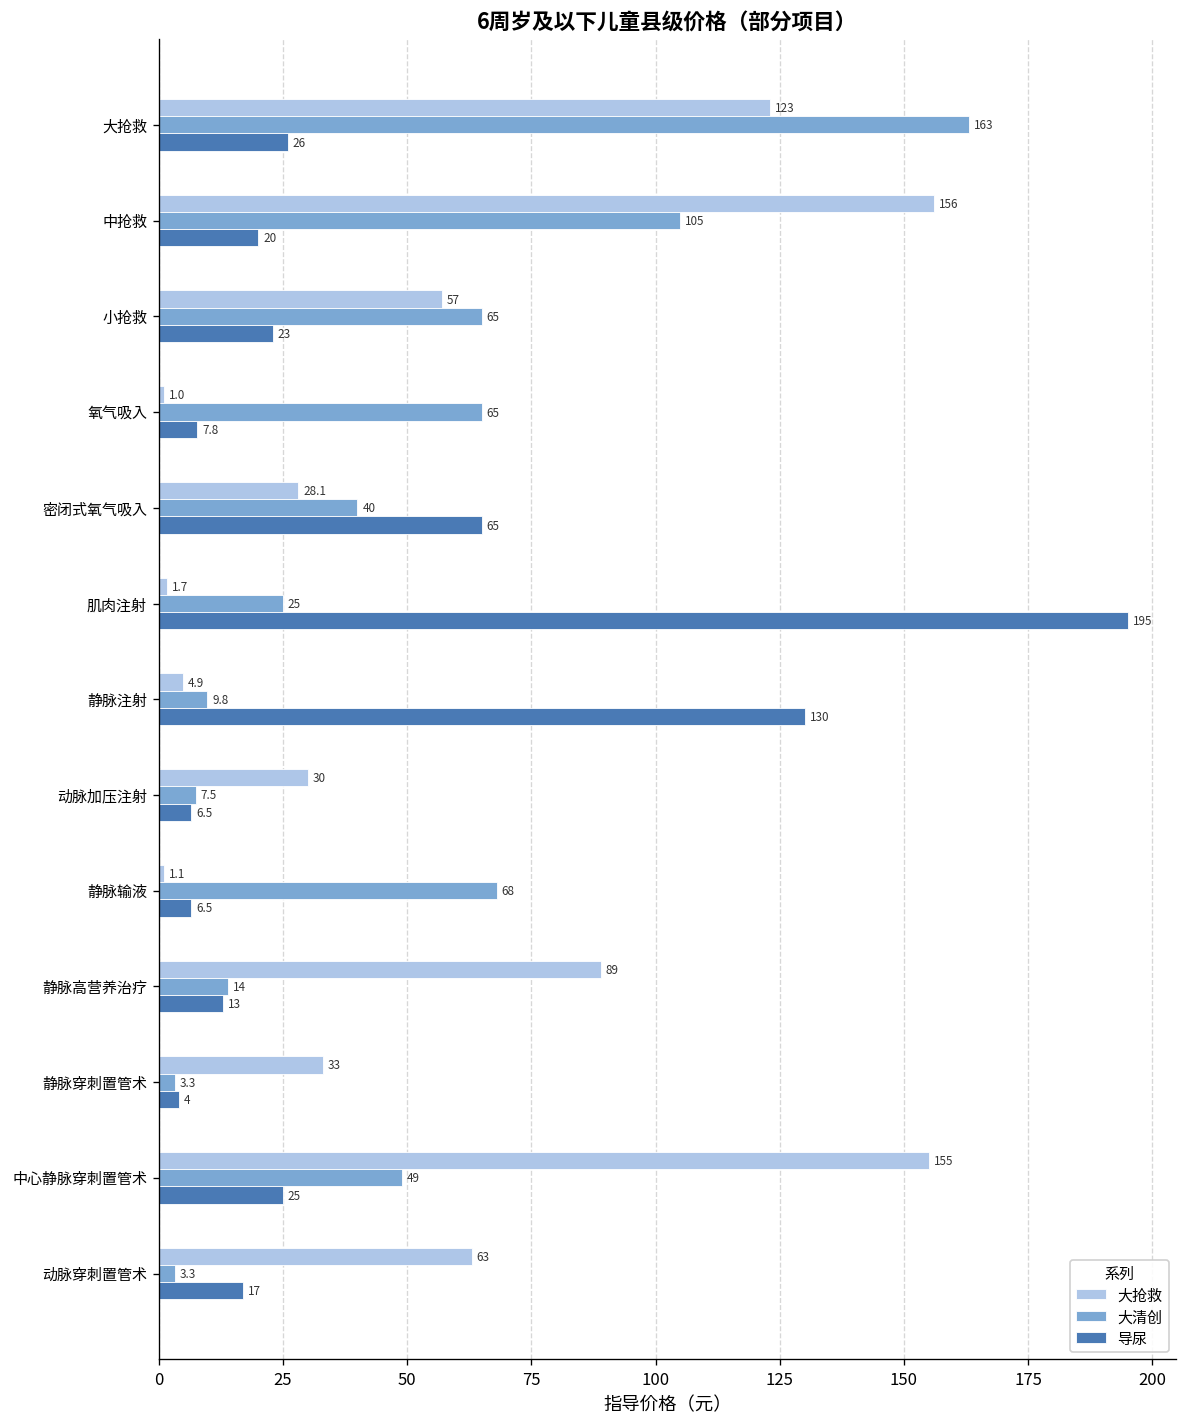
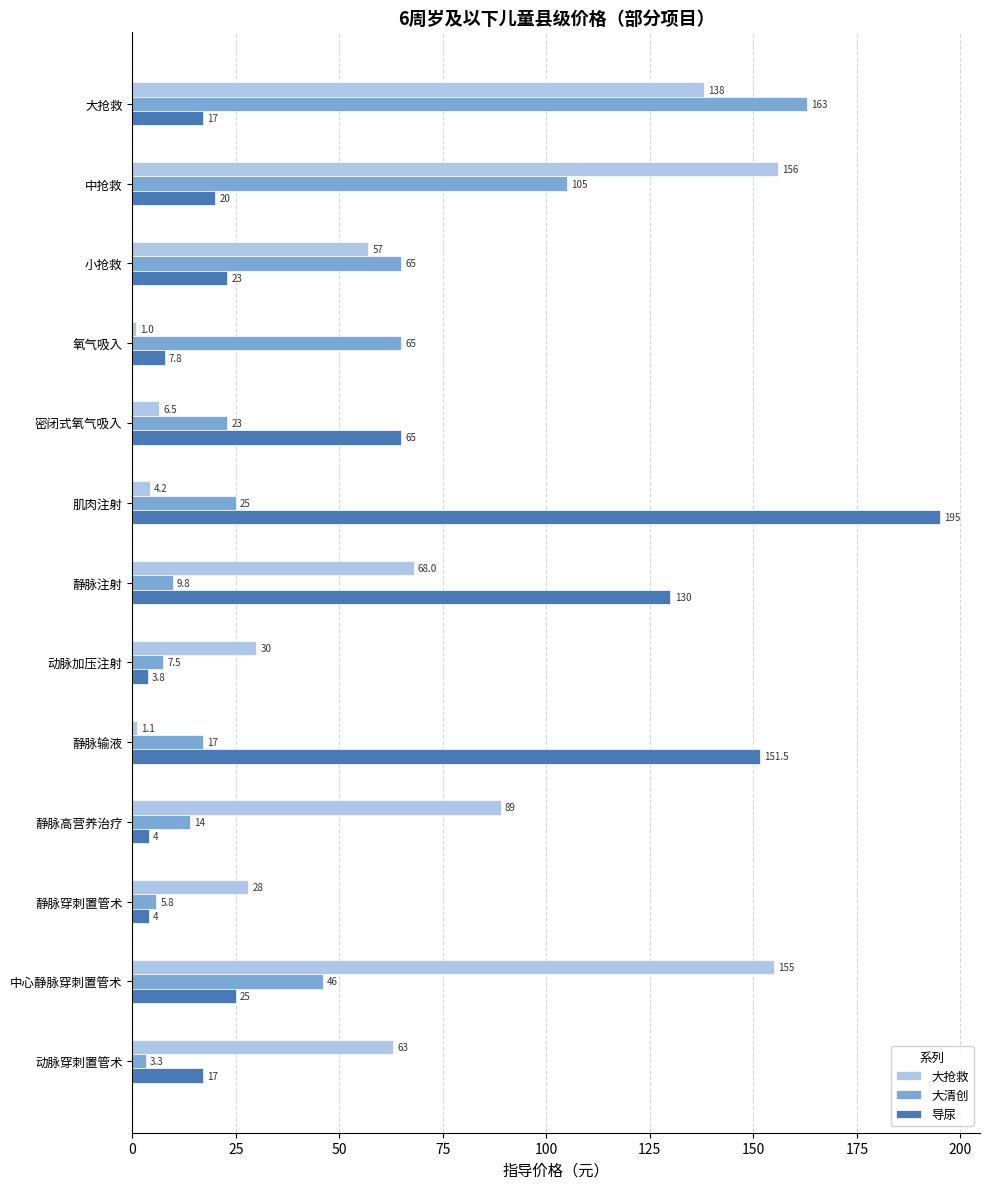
  {
    "大抢救": {
-     "大抢救": 123,
+     "大抢救": 138,
      "中抢救": 156,
      "小抢救": 57,
      "氧气吸入": 1.0,
-     "密闭式氧气吸入": 28.1,
-     "肌肉注射": 1.7,
-     "静脉注射": 4.9,
+     "密闭式氧气吸入": 6.5,
+     "肌肉注射": 4.2,
+     "静脉注射": 68.0,
      "动脉加压注射": 30,
      "静脉输液": 1.1,
      "静脉高营养治疗": 89,
-     "静脉穿刺置管术": 33,
+     "静脉穿刺置管术": 28,
      "中心静脉穿刺置管术": 155,
      "动脉穿刺置管术": 63
    },
    "大清创": {
      "大抢救": 163,
      "中抢救": 105,
      "小抢救": 65,
      "氧气吸入": 65,
-     "密闭式氧气吸入": 40,
+     "密闭式氧气吸入": 23,
      "肌肉注射": 25,
      "静脉注射": 9.8,
      "动脉加压注射": 7.5,
-     "静脉输液": 68,
+     "静脉输液": 17,
      "静脉高营养治疗": 14,
-     "静脉穿刺置管术": 3.3,
-     "中心静脉穿刺置管术": 49,
+     "静脉穿刺置管术": 5.8,
+     "中心静脉穿刺置管术": 46,
      "动脉穿刺置管术": 3.3
    },
    "导尿": {
-     "大抢救": 26,
+     "大抢救": 17,
      "中抢救": 20,
      "小抢救": 23,
      "氧气吸入": 7.8,
      "密闭式氧气吸入": 65,
      "肌肉注射": 195,
      "静脉注射": 130,
-     "动脉加压注射": 6.5,
-     "静脉输液": 6.5,
-     "静脉高营养治疗": 13,
+     "动脉加压注射": 3.8,
+     "静脉输液": 151.5,
+     "静脉高营养治疗": 4,
      "静脉穿刺置管术": 4,
      "中心静脉穿刺置管术": 25,
      "动脉穿刺置管术": 17
    }
  }
